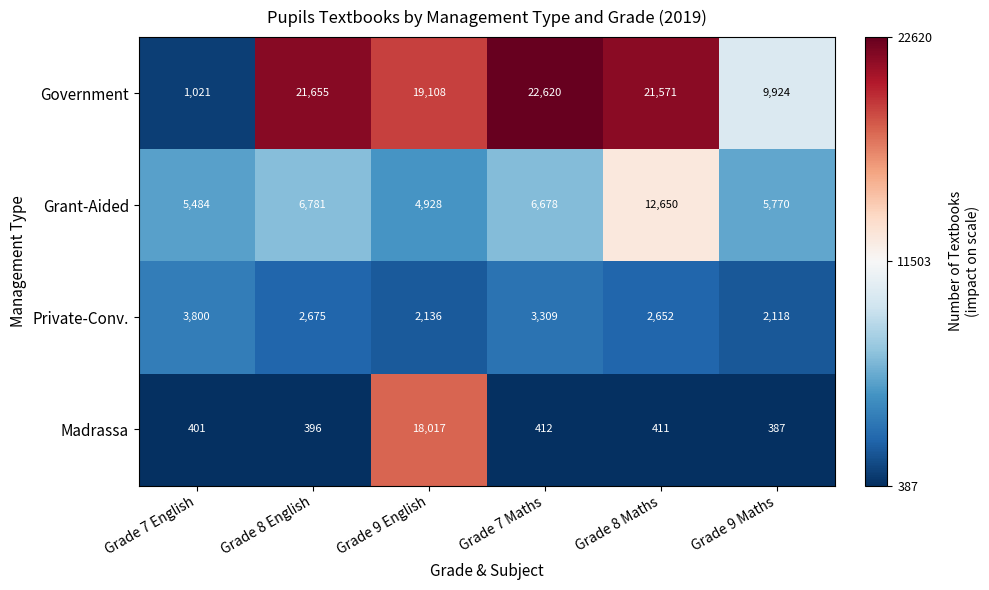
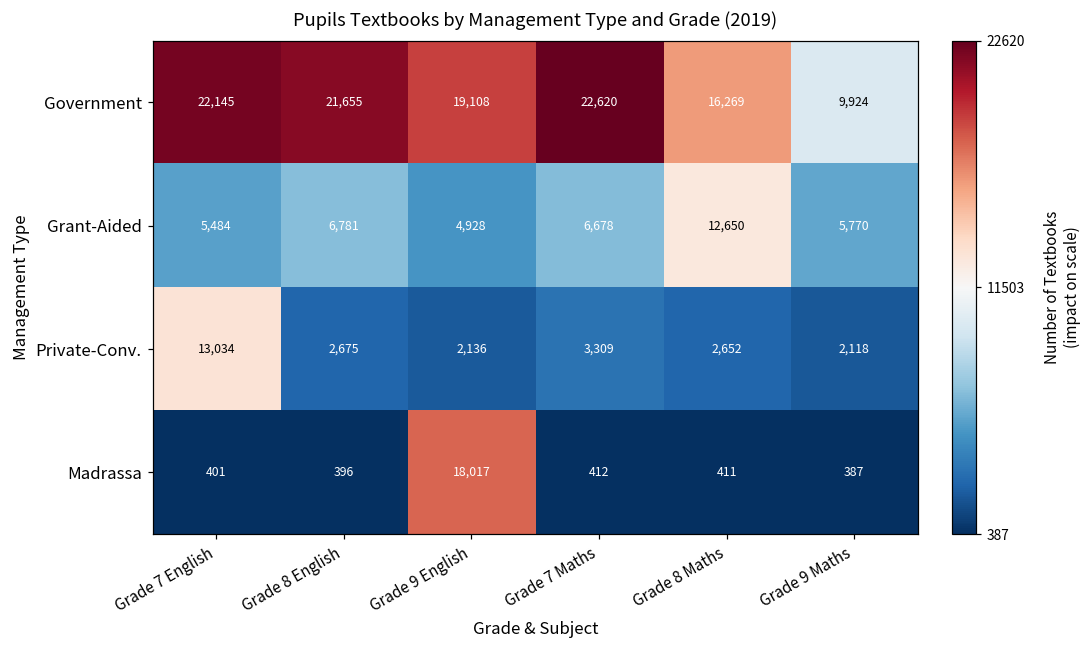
  {
    "Government": {
-     "Grade 7 English": "1,021",
+     "Grade 7 English": "22,145",
      "Grade 8 English": "21,655",
      "Grade 9 English": "19,108",
      "Grade 7 Maths": "22,620",
-     "Grade 8 Maths": "21,571",
+     "Grade 8 Maths": "16,269",
      "Grade 9 Maths": "9,924"
    },
    "Grant-Aided": {
      "Grade 7 English": "5,484",
      "Grade 8 English": "6,781",
      "Grade 9 English": "4,928",
      "Grade 7 Maths": "6,678",
      "Grade 8 Maths": "12,650",
      "Grade 9 Maths": "5,770"
    },
    "Private-Conv.": {
-     "Grade 7 English": "3,800",
+     "Grade 7 English": "13,034",
      "Grade 8 English": "2,675",
      "Grade 9 English": "2,136",
      "Grade 7 Maths": "3,309",
      "Grade 8 Maths": "2,652",
      "Grade 9 Maths": "2,118"
    },
    "Madrassa": {
      "Grade 7 English": "401",
      "Grade 8 English": "396",
      "Grade 9 English": "18,017",
      "Grade 7 Maths": "412",
      "Grade 8 Maths": "411",
      "Grade 9 Maths": "387"
    }
  }
